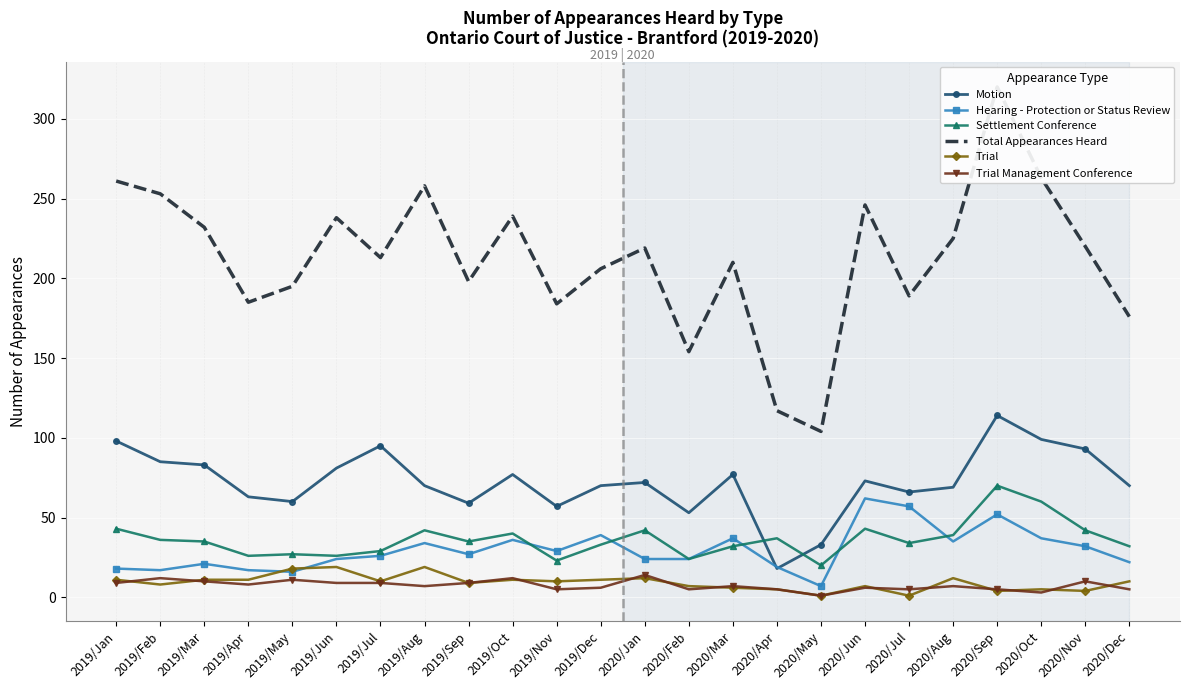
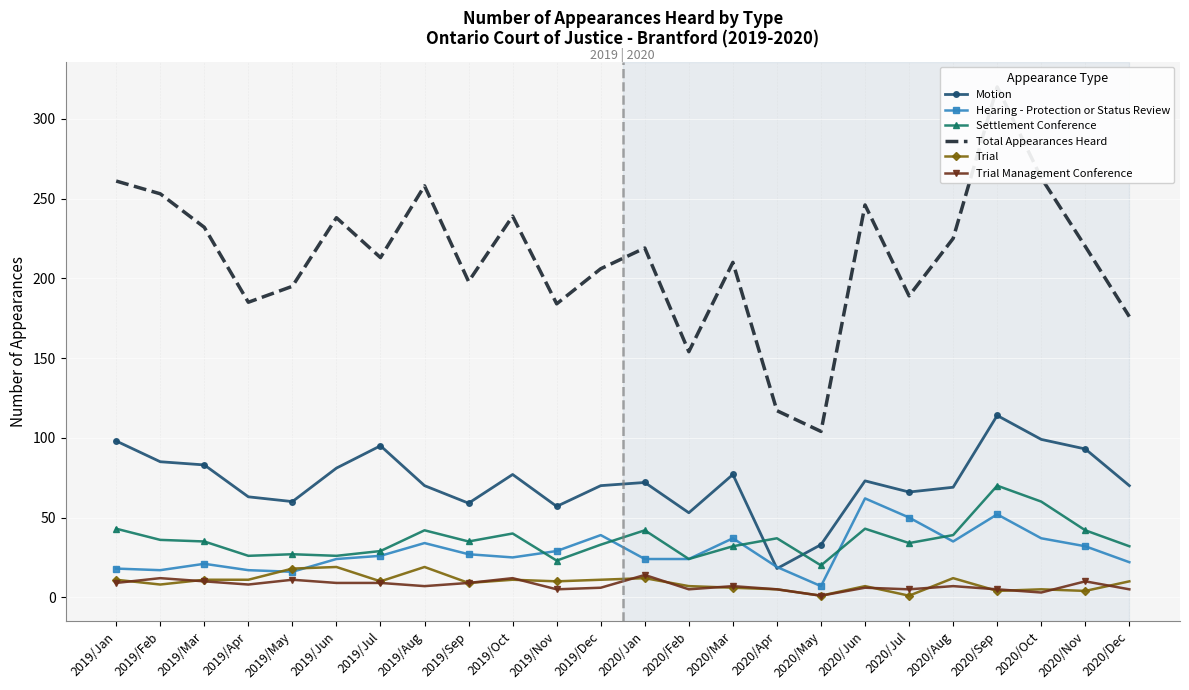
  {
    "Hearing - Protection or Status Review": {
      "2019/Jan": 18,
      "2019/Feb": 17,
      "2019/Mar": 21,
      "2019/Apr": 17,
      "2019/May": 16,
      "2019/Jun": 24,
      "2019/Jul": 26,
      "2019/Aug": 34,
      "2019/Sep": 27,
-     "2019/Oct": 36,
+     "2019/Oct": 25,
      "2019/Nov": 29,
      "2019/Dec": 39,
      "2020/Jan": 24,
      "2020/Mar": 37,
      "2020/May": 7,
      "2020/Jun": 62,
-     "2020/Jul": 57,
+     "2020/Jul": 50,
      "2020/Aug": 35,
      "2020/Sep": 52,
      "2020/Oct": 37,
      "2020/Nov": 32,
      "2020/Dec": 22
    },
    "Total Appearances Heard": {
      "2019/Jan": 261,
      "2019/Feb": 253,
      "2019/Mar": 232,
      "2019/Apr": 185,
      "2019/May": 195,
      "2019/Jun": 238,
      "2019/Jul": 213,
      "2019/Aug": 258,
      "2019/Sep": 198,
      "2019/Oct": 239,
      "2019/Nov": 184,
      "2019/Dec": 206,
      "2020/Jan": 219,
      "2020/Feb": 154,
      "2020/Mar": 210,
      "2020/Apr": 117,
      "2020/May": 104,
      "2020/Jun": 246,
      "2020/Jul": 189,
      "2020/Aug": 225,
      "2020/Nov": 220,
      "2020/Dec": 176
    }
  }
